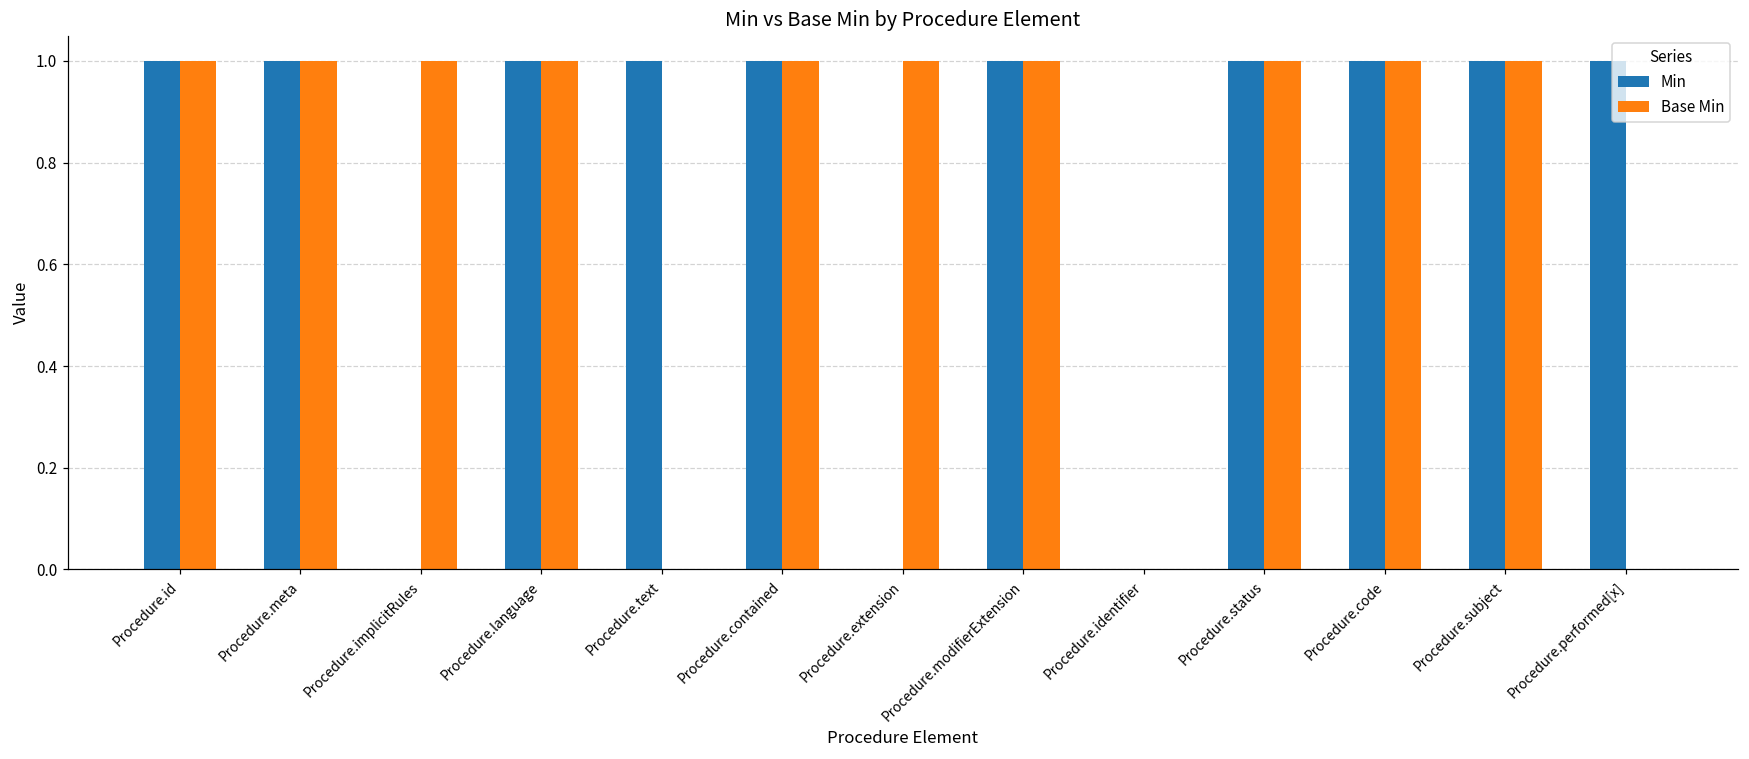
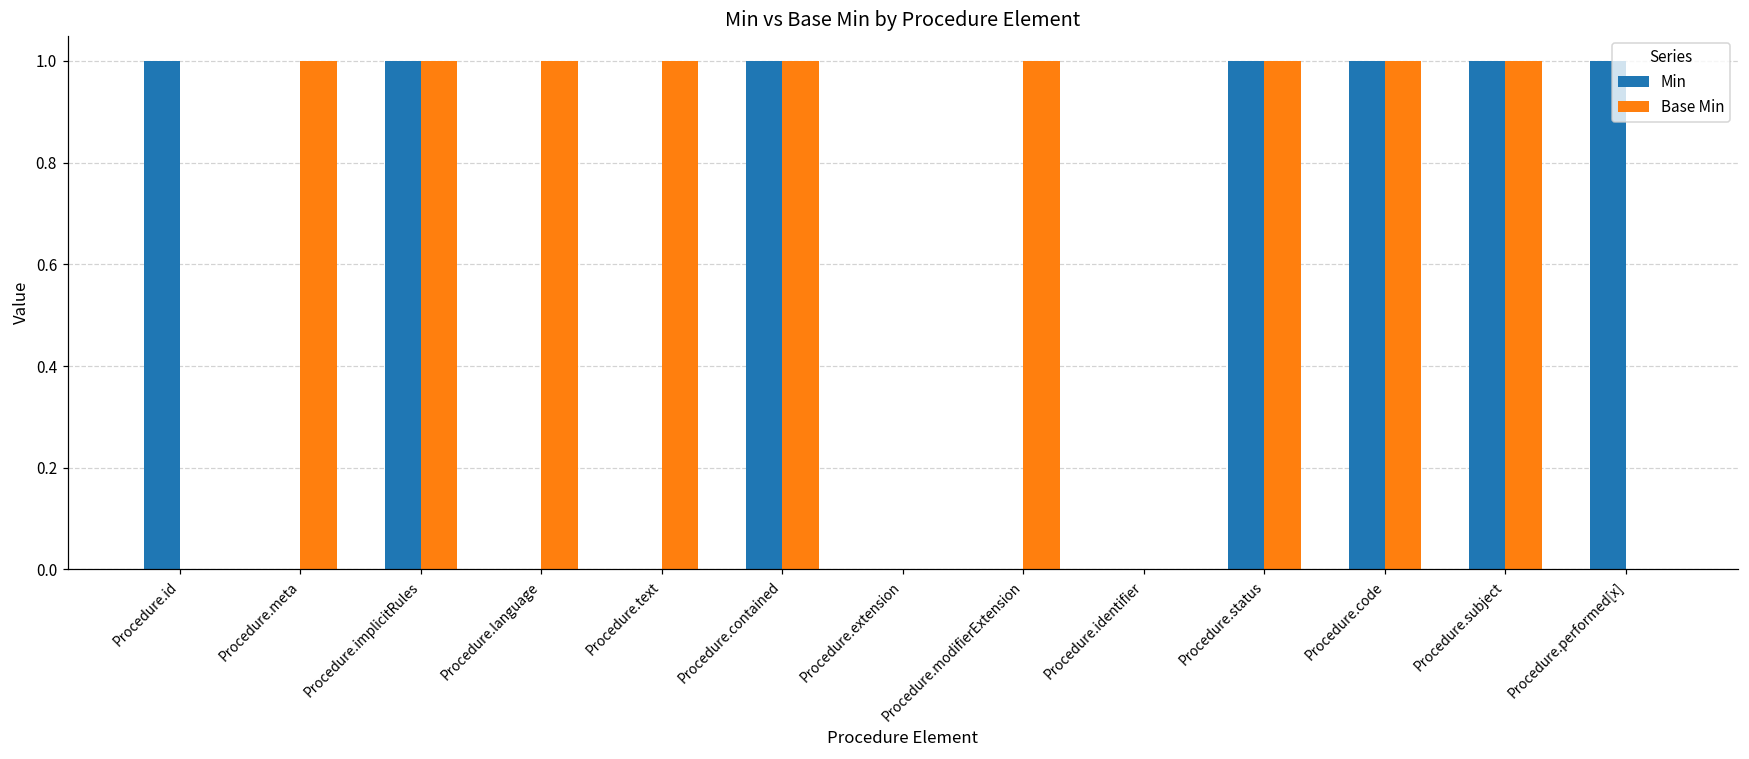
  {
    "Min": {
      "Procedure.id": 1,
-     "Procedure.meta": 1,
-     "Procedure.implicitRules": 0,
-     "Procedure.language": 1,
-     "Procedure.text": 1,
+     "Procedure.meta": 0,
+     "Procedure.implicitRules": 1,
+     "Procedure.language": 0,
+     "Procedure.text": 0,
      "Procedure.contained": 1,
      "Procedure.extension": 0,
-     "Procedure.modifierExtension": 1,
+     "Procedure.modifierExtension": 0,
      "Procedure.identifier": 0,
      "Procedure.status": 1,
      "Procedure.code": 1,
      "Procedure.subject": 1,
      "Procedure.performed[x]": 1
    },
    "Base Min": {
-     "Procedure.id": 1,
+     "Procedure.id": 0,
      "Procedure.meta": 1,
      "Procedure.implicitRules": 1,
      "Procedure.language": 1,
-     "Procedure.text": 0,
+     "Procedure.text": 1,
      "Procedure.contained": 1,
-     "Procedure.extension": 1,
+     "Procedure.extension": 0,
      "Procedure.modifierExtension": 1,
      "Procedure.identifier": 0,
      "Procedure.status": 1,
      "Procedure.code": 1,
      "Procedure.subject": 1,
      "Procedure.performed[x]": 0
    }
  }
